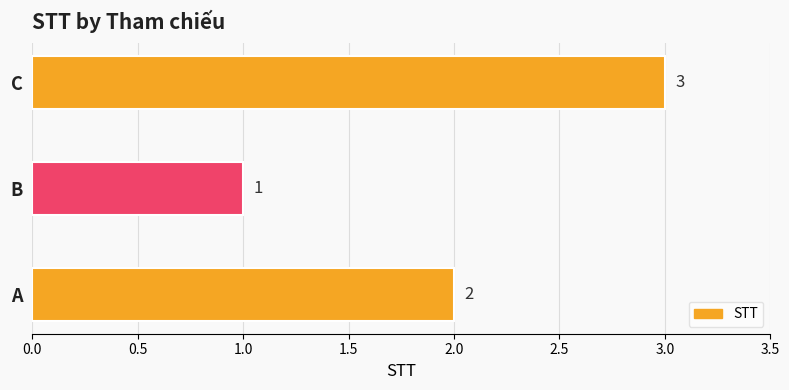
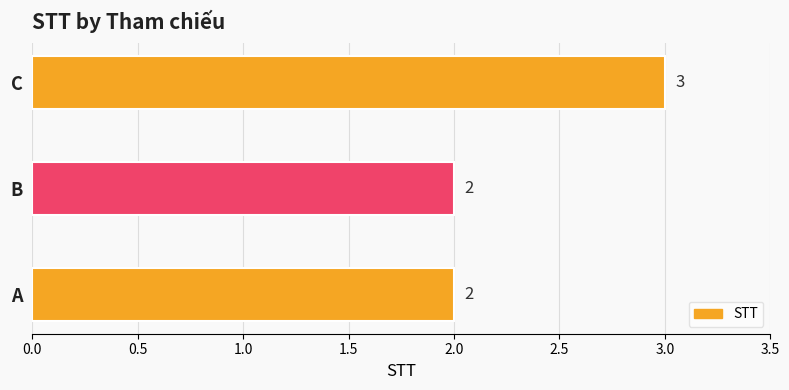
  {
    "C": 3,
-   "B": 1,
+   "B": 2,
    "A": 2
  }
